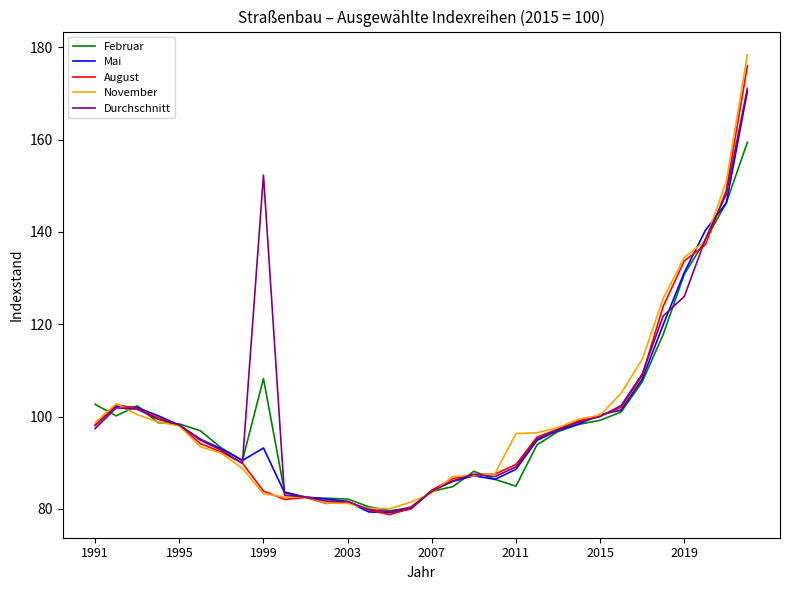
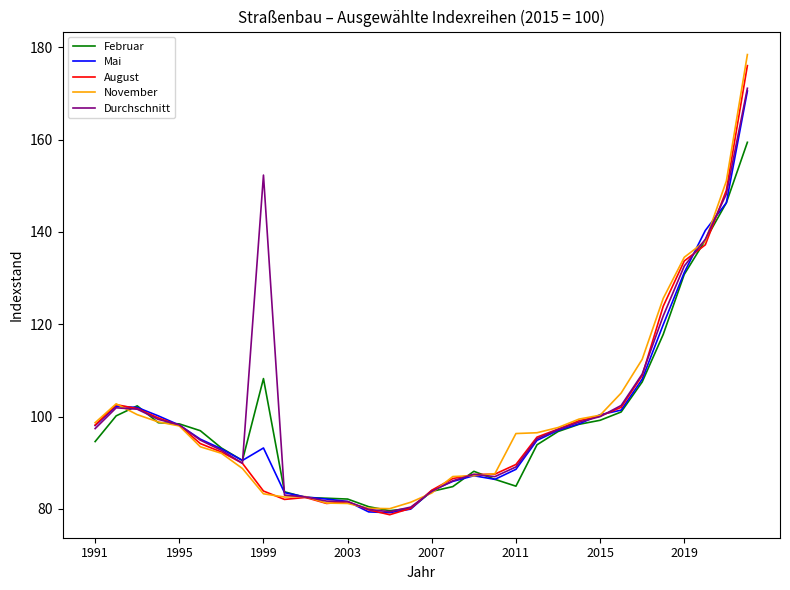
  {
    "Februar": {
-     "1991": 103,
+     "1991": 95,
      "1999": 108,
      "2011": 85,
      "2015": 99
    },
    "Mai": {
      "1999": 93
    },
    "August": {
      "1999": 84,
      "2019": 134
    },
    "November": {
      "1999": 83,
      "2011": 96,
      "2019": 135
    },
    "Durchschnitt": {
      "1991": 97,
      "1999": 152,
-     "2019": 126
+     "2019": 133
    }
  }
